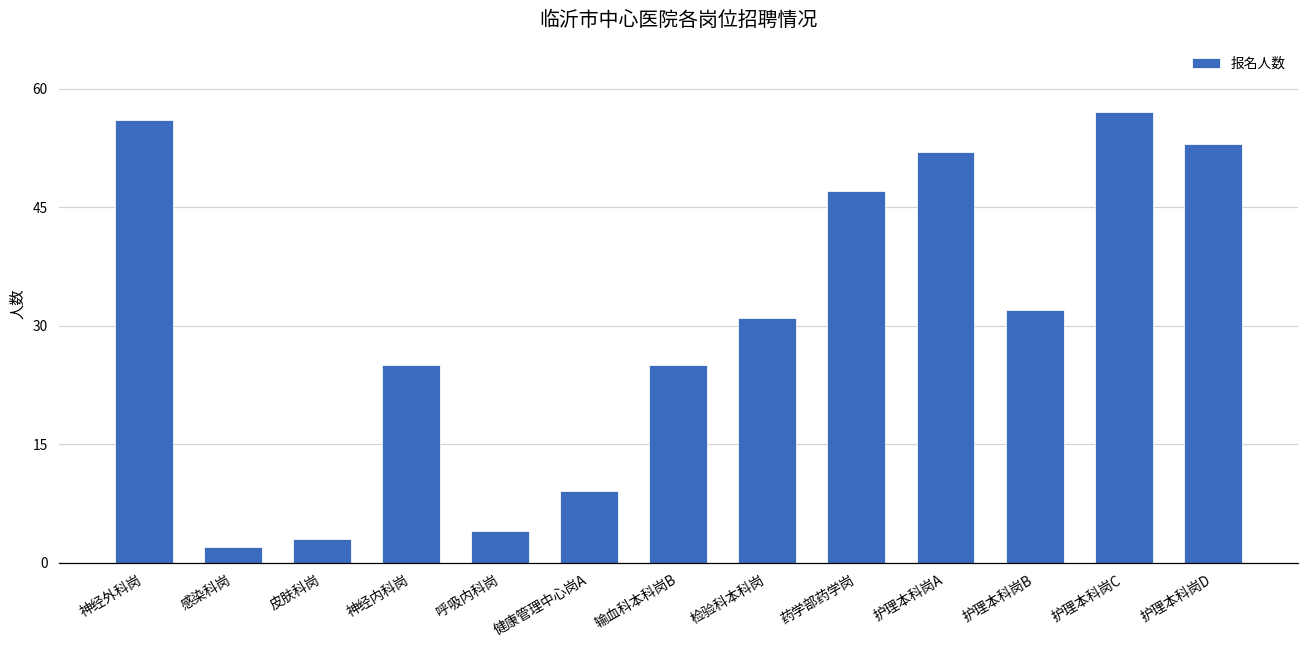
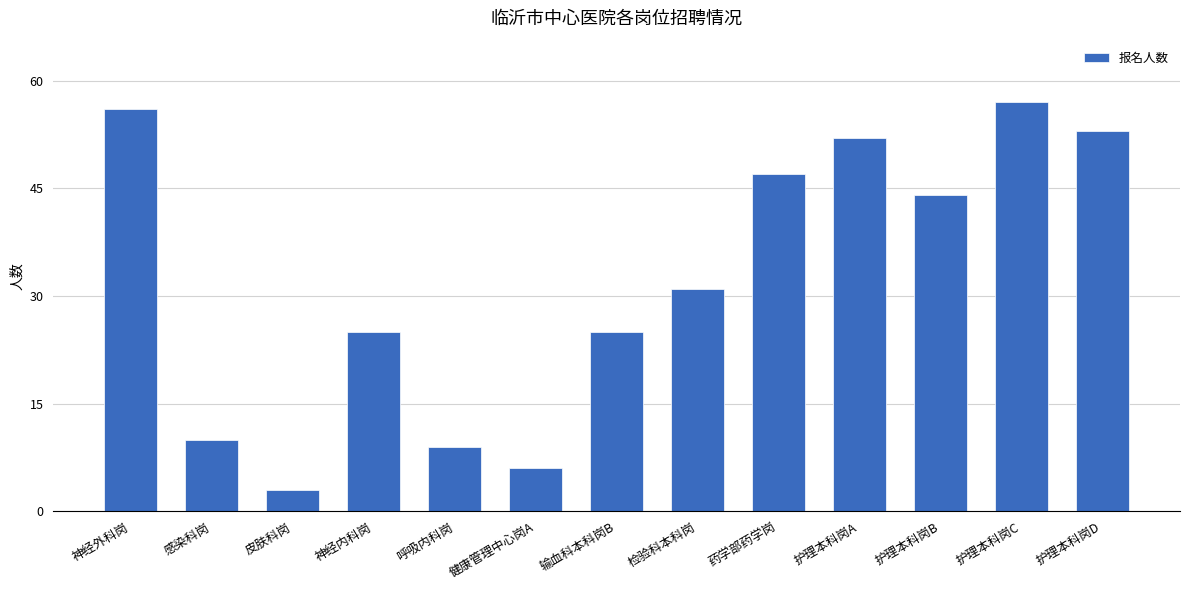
  {
    "神经外科岗": 56,
-   "感染科岗": 2,
+   "感染科岗": 10,
    "皮肤科岗": 3,
    "神经内科岗": 25,
-   "呼吸内科岗": 4,
-   "健康管理中心岗A": 9,
+   "呼吸内科岗": 9,
+   "健康管理中心岗A": 6,
    "输血科本科岗B": 25,
    "检验科本科岗": 31,
    "药学部药学岗": 47,
    "护理本科岗A": 52,
-   "护理本科岗B": 32,
+   "护理本科岗B": 44,
    "护理本科岗C": 57,
    "护理本科岗D": 53
  }
